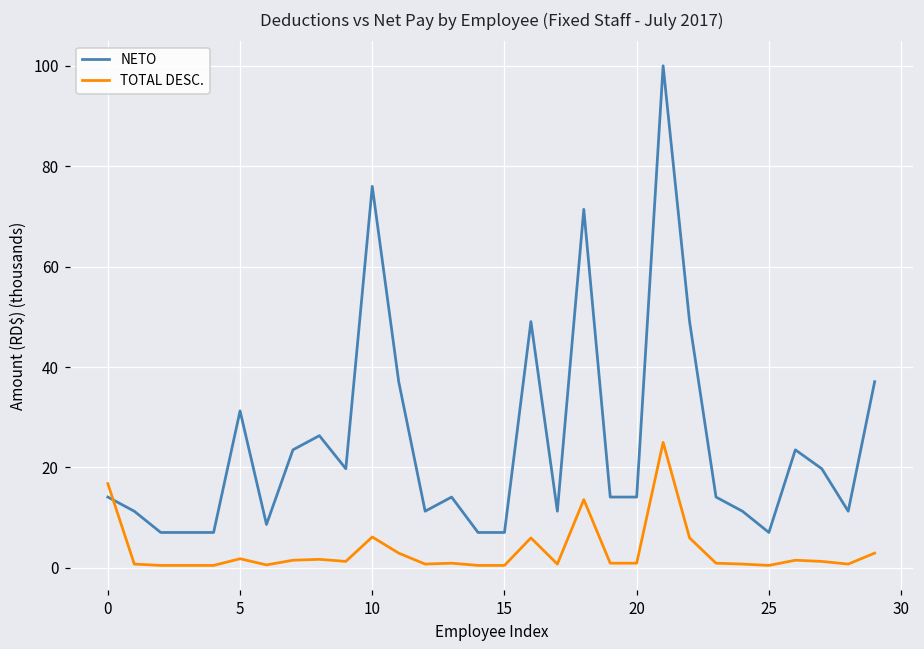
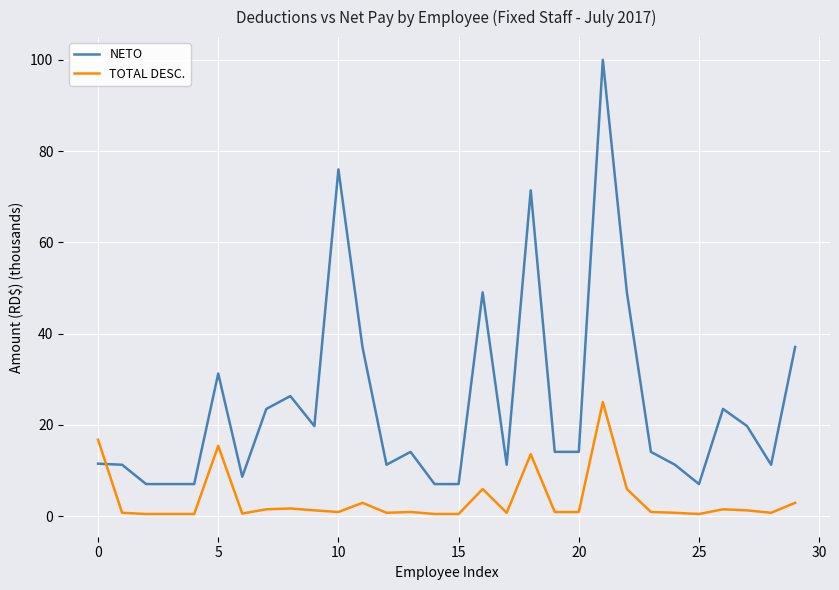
  {
    "NETO": {
-     "0": 14,
+     "0": 12,
      "5": 31,
      "10": 76,
      "15": 7,
      "20": 14,
      "25": 7
    },
    "TOTAL DESC.": {
      "0": 17,
-     "5": 2,
-     "10": 6,
+     "5": 15,
+     "10": 1,
      "15": 0,
      "20": 1,
      "25": 0
    }
  }
